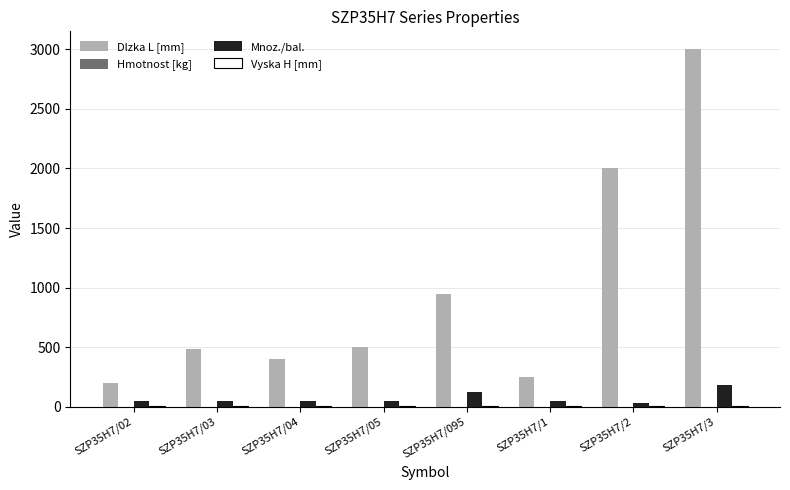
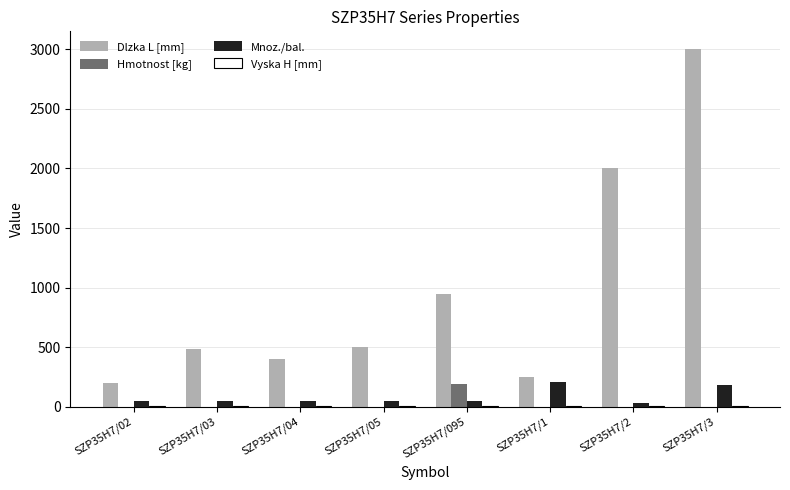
  {
    "Dlzka L [mm]": {
      "SZP35H7/02": 200,
      "SZP35H7/03": 480,
      "SZP35H7/04": 400,
      "SZP35H7/05": 500,
      "SZP35H7/095": 950,
      "SZP35H7/1": 250,
      "SZP35H7/2": 2000,
      "SZP35H7/3": 3000
    },
    "Hmotnost [kg]": {
-     "SZP35H7/095": 0
+     "SZP35H7/095": 190
    },
    "Mnoz./bal.": {
      "SZP35H7/02": 50,
      "SZP35H7/03": 50,
      "SZP35H7/04": 50,
      "SZP35H7/05": 50,
-     "SZP35H7/095": 120,
-     "SZP35H7/1": 50,
+     "SZP35H7/095": 50,
+     "SZP35H7/1": 210,
      "SZP35H7/2": 30,
      "SZP35H7/3": 190
    }
  }
